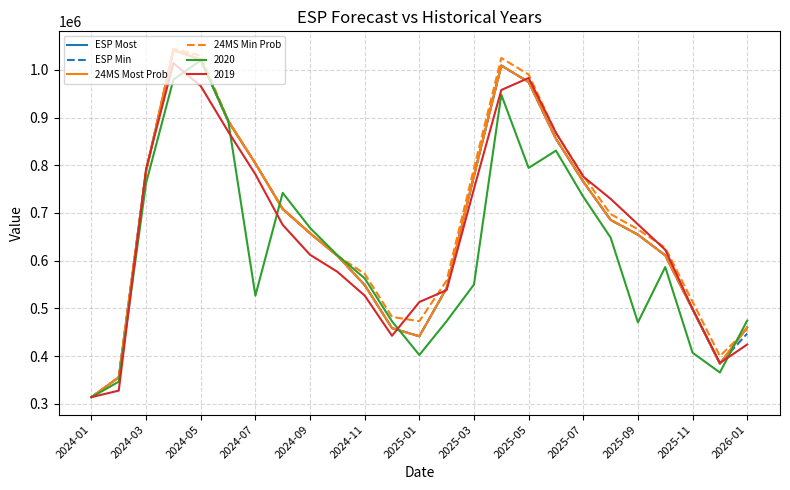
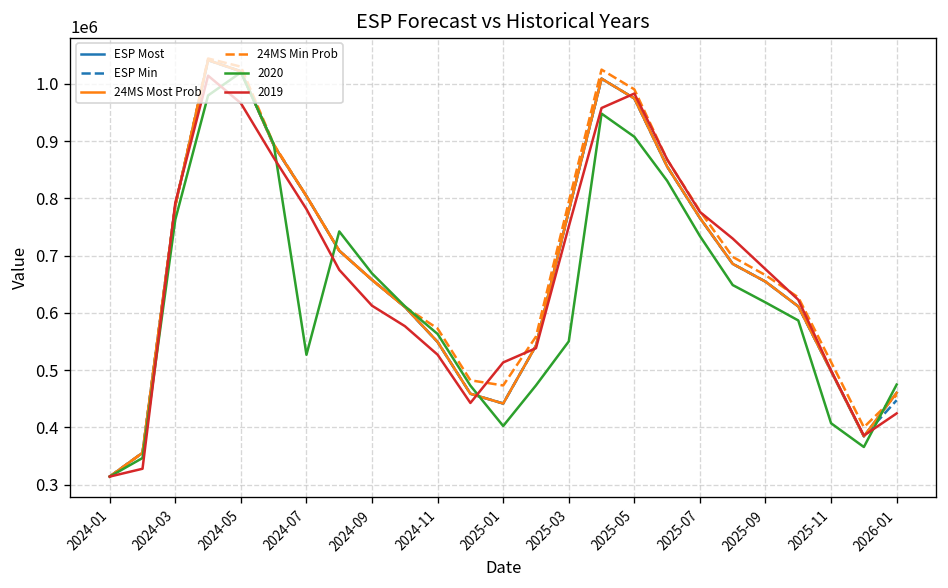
  {
    "ESP Min": {
      "2026-01": 450000
    },
    "2020": {
      "2024-03": 760000,
      "2024-07": 530000,
      "2024-09": 670000,
      "2024-11": 560000,
      "2025-01": 400000,
      "2025-03": 550000,
-     "2025-05": 790000,
+     "2025-05": 910000,
      "2025-07": 730000,
-     "2025-09": 470000,
+     "2025-09": 620000,
      "2025-11": 410000,
      "2026-01": 470000
    },
    "2019": {
      "2024-05": 970000,
      "2024-07": 780000,
      "2024-09": 610000,
      "2024-11": 530000,
      "2025-01": 510000,
      "2025-03": 750000,
      "2025-05": 980000,
      "2025-09": 680000,
      "2026-01": 420000
    }
  }
